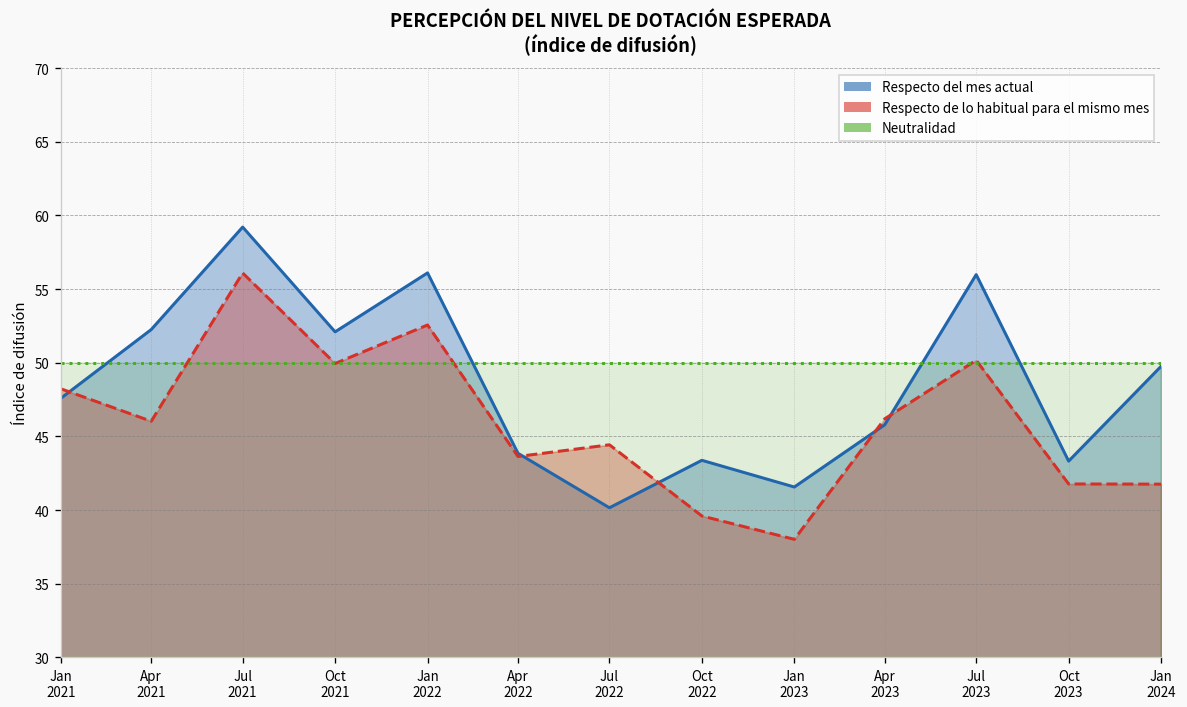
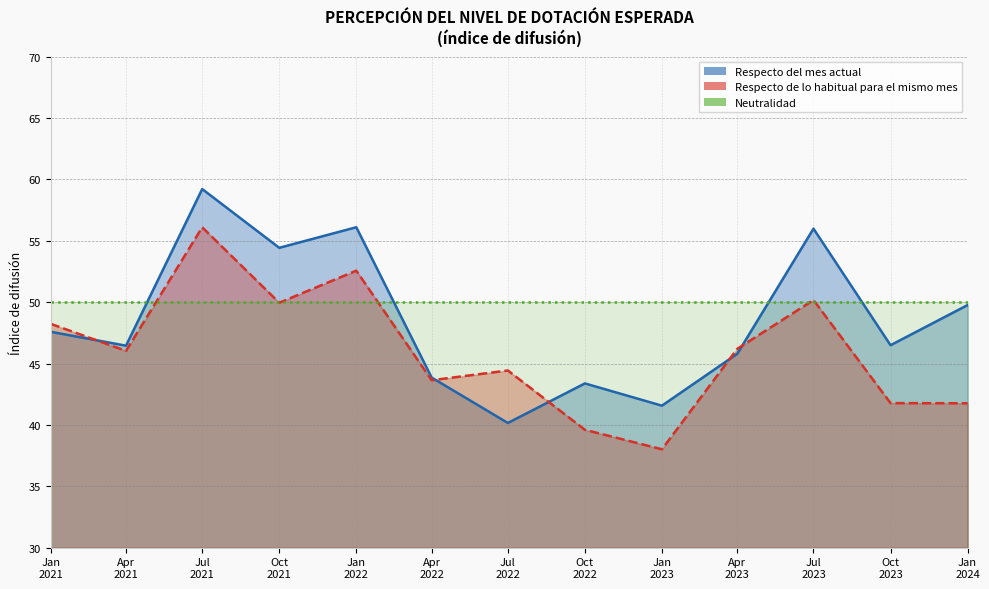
  {
    "Respecto del mes actual": {
      "Jan 2021": 47.6,
-     "Apr 2021": 52.3,
+     "Apr 2021": 46.5,
      "Jul 2021": 59.2,
-     "Oct 2021": 52.1,
+     "Oct 2021": 54.4,
      "Jan 2022": 56.1,
      "Apr 2022": 43.9,
      "Jul 2022": 40.2,
      "Oct 2022": 43.4,
      "Jan 2023": 41.6,
      "Apr 2023": 45.8,
      "Jul 2023": 56.0,
-     "Oct 2023": 43.3,
+     "Oct 2023": 46.5,
      "Jan 2024": 49.8
    },
    "Respecto de lo habitual para el mismo mes": {
      "Jan 2021": 48.2,
      "Apr 2021": 46.0,
      "Jul 2021": 56.1,
      "Jan 2022": 52.6,
      "Apr 2022": 43.6,
      "Jul 2022": 44.4,
      "Oct 2022": 39.6,
      "Jan 2023": 38.0,
      "Apr 2023": 46.2,
      "Oct 2023": 41.8,
      "Jan 2024": 41.8
    },
    "Neutralidad": {
      "Jan 2021": 50.0,
      "Apr 2021": 50.0,
      "Jul 2021": 50.0,
      "Jan 2022": 50.0,
      "Apr 2022": 50.0,
      "Jul 2022": 50.0,
      "Oct 2022": 50.0,
      "Jan 2023": 50.0,
      "Apr 2023": 50.0,
      "Oct 2023": 50.0,
      "Jan 2024": 50.0
    }
  }
